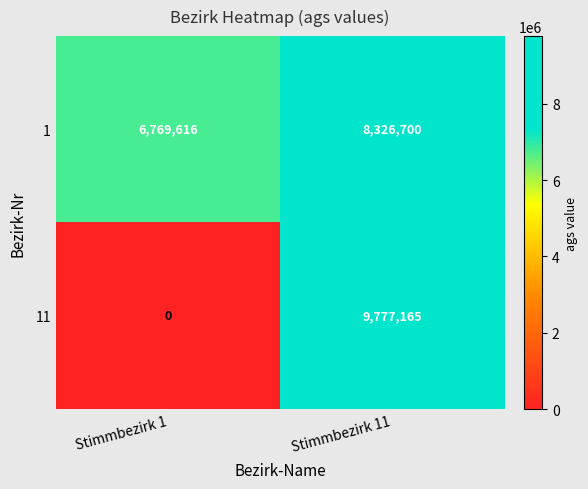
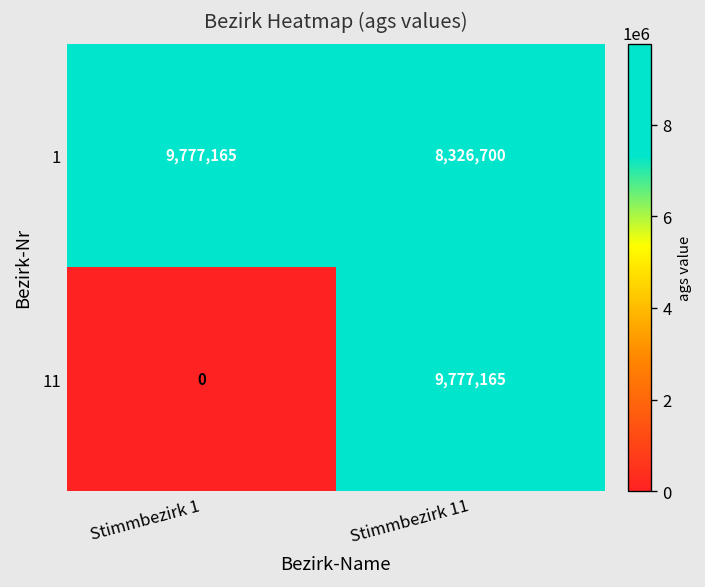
  {
    "1": {
-     "Stimmbezirk 1": "6,769,616",
+     "Stimmbezirk 1": "9,777,165",
      "Stimmbezirk 11": "8,326,700"
    },
    "11": {
      "Stimmbezirk 1": "0",
      "Stimmbezirk 11": "9,777,165"
    }
  }
